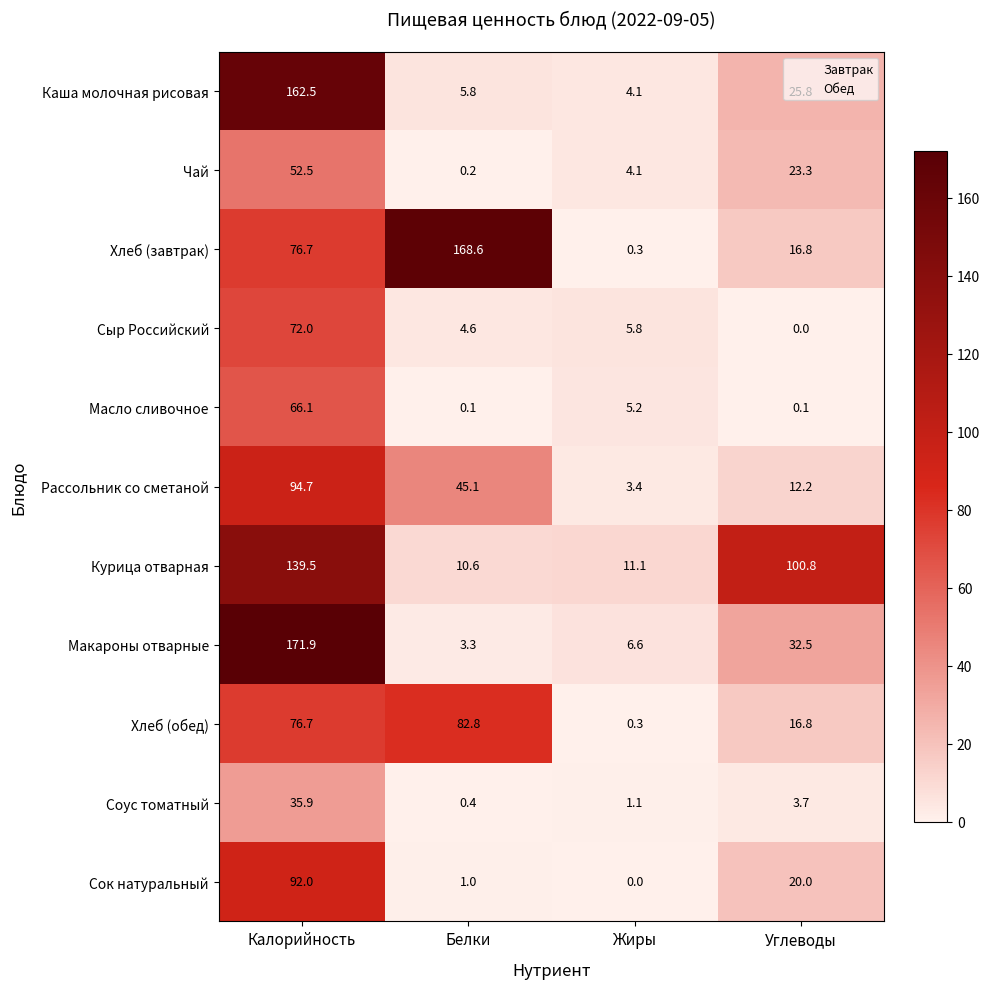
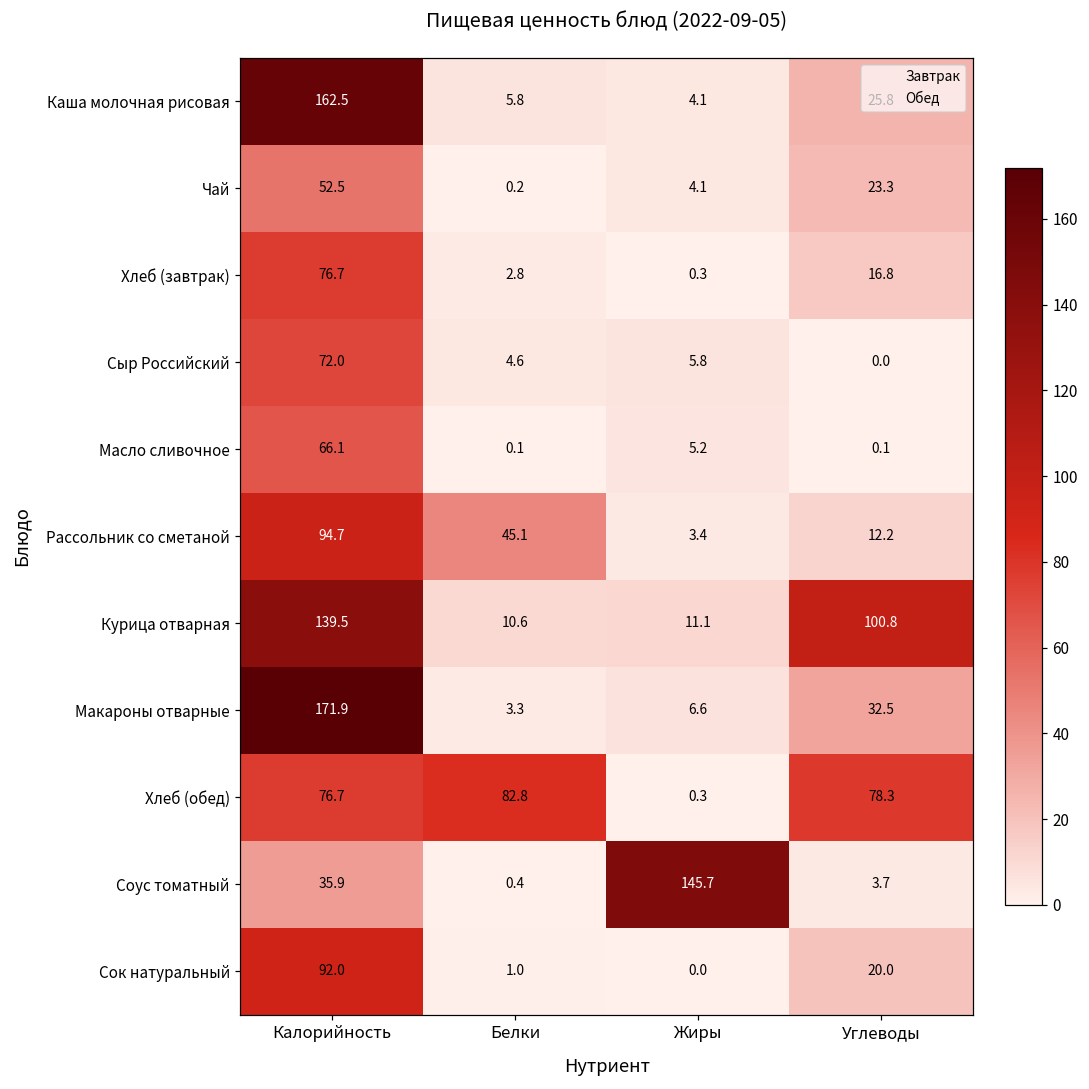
  {
    "Каша молочная рисовая": {
      "Калорийность": 162.5,
      "Белки": 5.8,
      "Жиры": 4.1
    },
    "Чай": {
      "Калорийность": 52.5,
      "Белки": 0.2,
      "Жиры": 4.1,
      "Углеводы": 23.3
    },
    "Хлеб (завтрак)": {
      "Калорийность": 76.7,
-     "Белки": 168.6,
+     "Белки": 2.8,
      "Жиры": 0.3,
      "Углеводы": 16.8
    },
    "Сыр Российский": {
      "Калорийность": 72.0,
      "Белки": 4.6,
      "Жиры": 5.8,
      "Углеводы": 0.0
    },
    "Масло сливочное": {
      "Калорийность": 66.1,
      "Белки": 0.1,
      "Жиры": 5.2,
      "Углеводы": 0.1
    },
    "Рассольник со сметаной": {
      "Калорийность": 94.7,
      "Белки": 45.1,
      "Жиры": 3.4,
      "Углеводы": 12.2
    },
    "Курица отварная": {
      "Калорийность": 139.5,
      "Белки": 10.6,
      "Жиры": 11.1,
      "Углеводы": 100.8
    },
    "Макароны отварные": {
      "Калорийность": 171.9,
      "Белки": 3.3,
      "Жиры": 6.6,
      "Углеводы": 32.5
    },
    "Хлеб (обед)": {
      "Калорийность": 76.7,
      "Белки": 82.8,
      "Жиры": 0.3,
-     "Углеводы": 16.8
+     "Углеводы": 78.3
    },
    "Соус томатный": {
      "Калорийность": 35.9,
      "Белки": 0.4,
-     "Жиры": 1.1,
+     "Жиры": 145.7,
      "Углеводы": 3.7
    },
    "Сок натуральный": {
      "Калорийность": 92.0,
      "Белки": 1.0,
      "Жиры": 0.0,
      "Углеводы": 20.0
    }
  }
